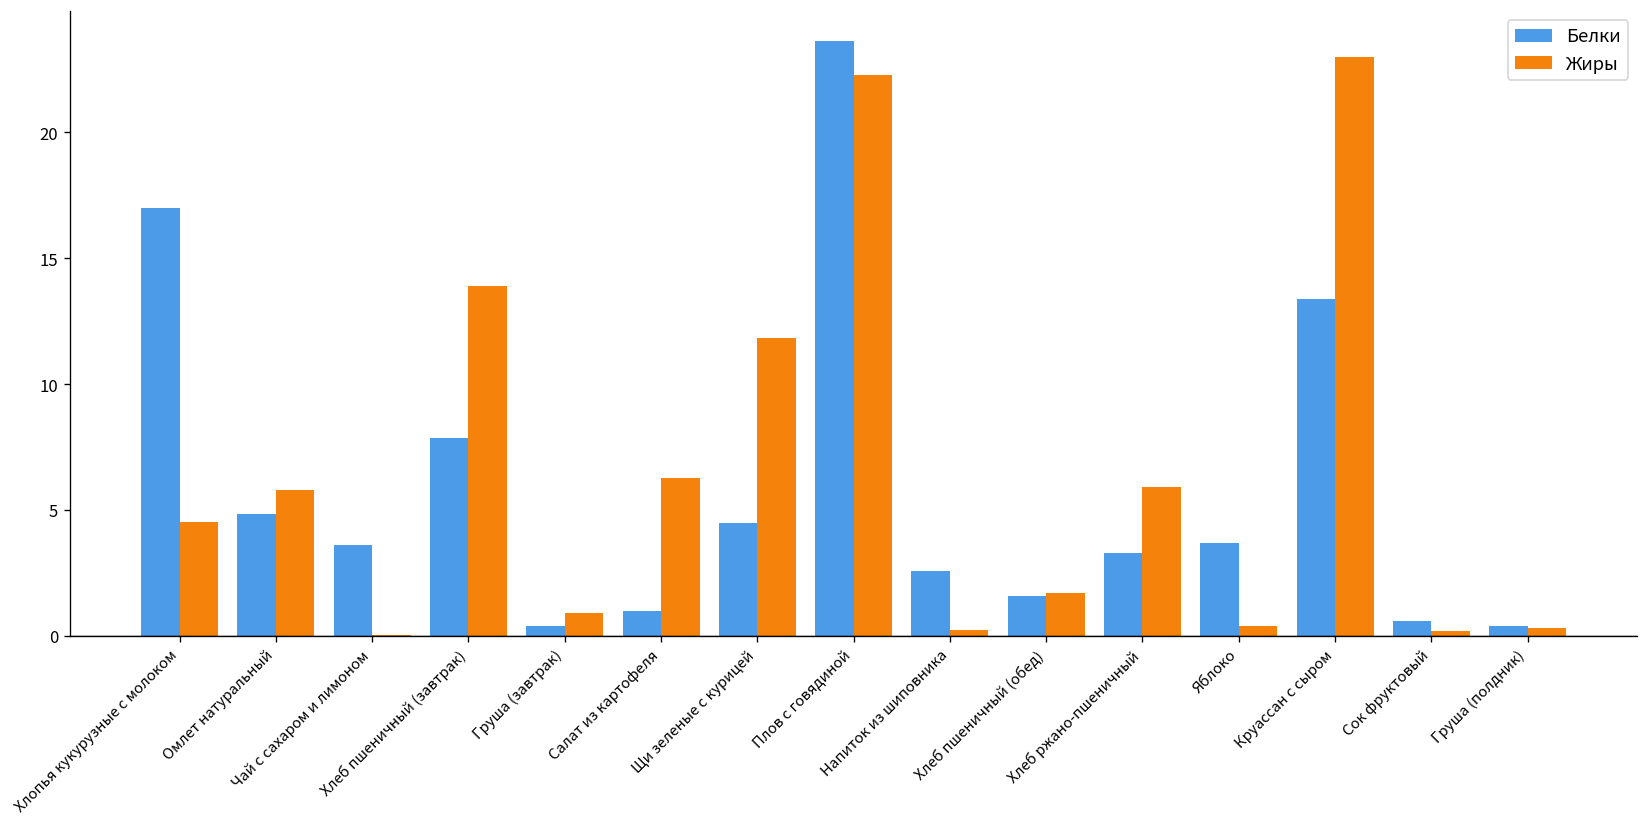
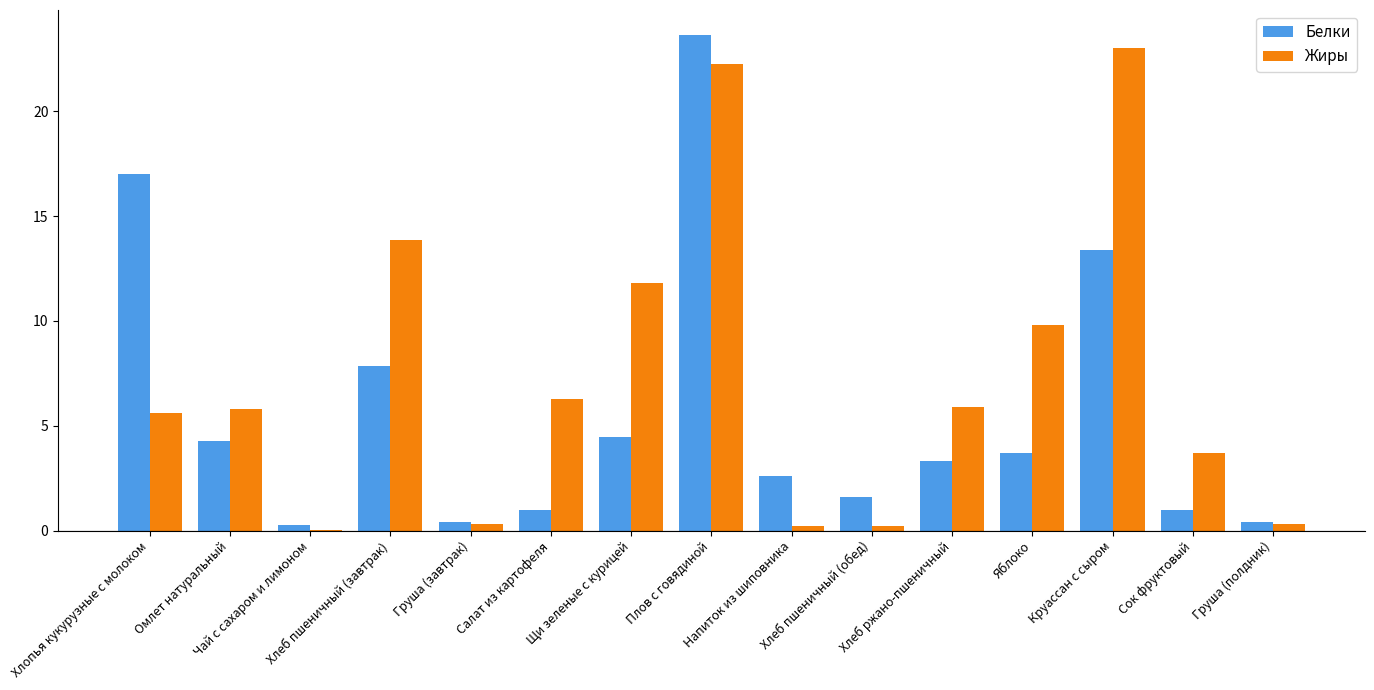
  {
    "Белки": {
      "Хлопья кукурузные с молоком": 17.0,
-     "Омлет натуральный": 4.8,
-     "Чай с сахаром и лимоном": 3.6,
+     "Омлет натуральный": 4.3,
+     "Чай с сахаром и лимоном": 0.3,
      "Хлеб пшеничный (завтрак)": 7.9,
      "Груша (завтрак)": 0.4,
      "Салат из картофеля": 1.0,
      "Щи зеленые с курицей": 4.5,
      "Плов с говядиной": 23.6,
      "Напиток из шиповника": 2.6,
      "Хлеб пшеничный (обед)": 1.6,
      "Хлеб ржано-пшеничный": 3.3,
      "Яблоко": 3.7,
      "Круассан с сыром": 13.4,
-     "Сок фруктовый": 0.6,
+     "Сок фруктовый": 1.0,
      "Груша (полдник)": 0.4
    },
    "Жиры": {
-     "Хлопья кукурузные с молоком": 4.5,
+     "Хлопья кукурузные с молоком": 5.6,
      "Омлет натуральный": 5.8,
      "Хлеб пшеничный (завтрак)": 13.9,
-     "Груша (завтрак)": 0.9,
+     "Груша (завтрак)": 0.3,
      "Салат из картофеля": 6.3,
      "Щи зеленые с курицей": 11.8,
      "Плов с говядиной": 22.3,
      "Напиток из шиповника": 0.2,
-     "Хлеб пшеничный (обед)": 1.7,
+     "Хлеб пшеничный (обед)": 0.2,
      "Хлеб ржано-пшеничный": 5.9,
-     "Яблоко": 0.4,
+     "Яблоко": 9.8,
      "Круассан с сыром": 23.0,
-     "Сок фруктовый": 0.2,
+     "Сок фруктовый": 3.7,
      "Груша (полдник)": 0.3
    }
  }
